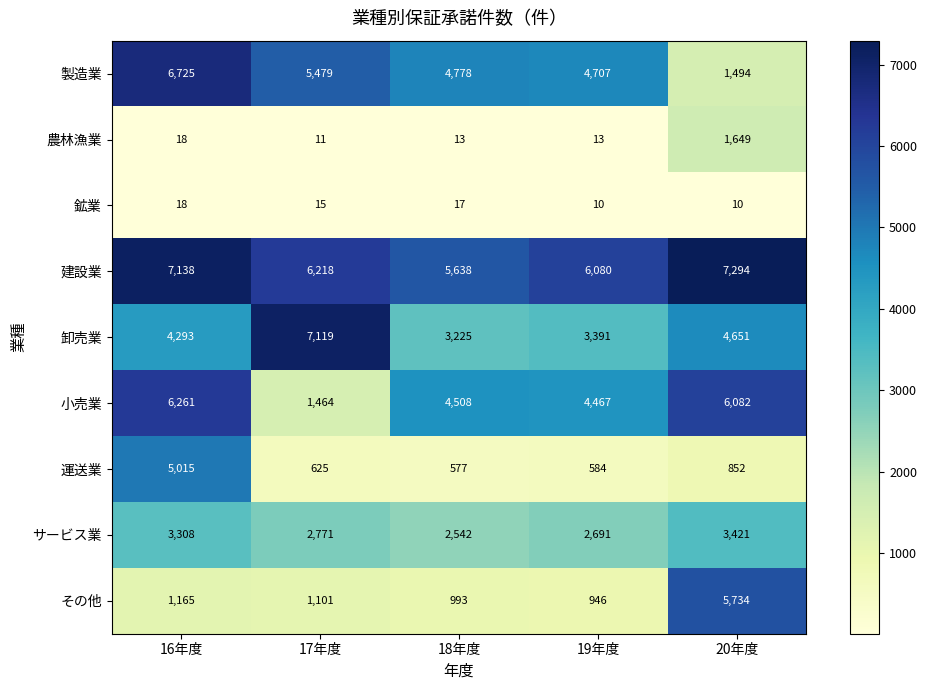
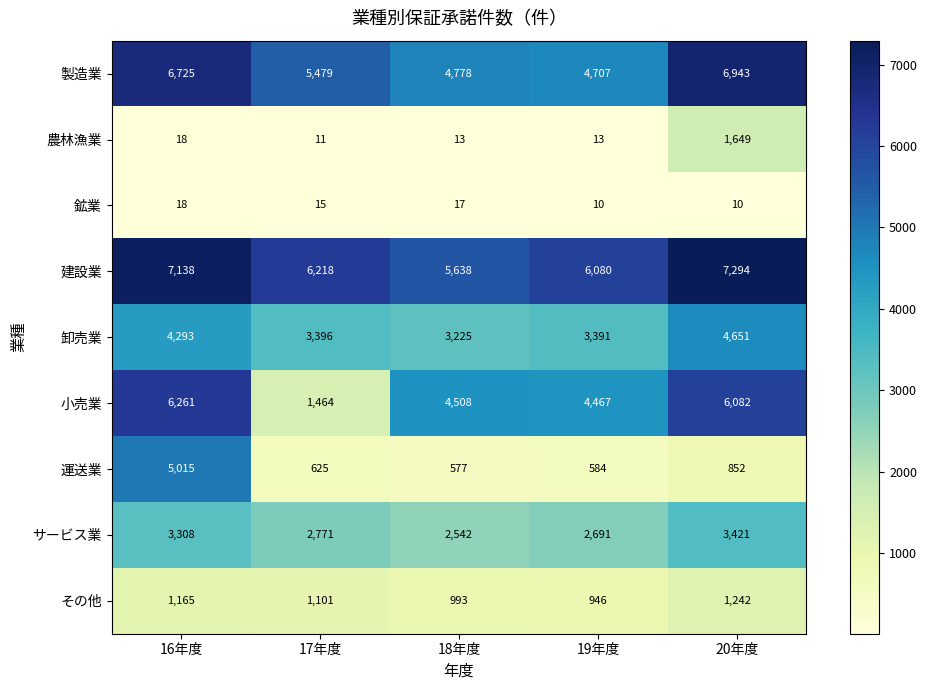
  {
    "製造業": {
      "16年度": "6,725",
      "17年度": "5,479",
      "18年度": "4,778",
      "19年度": "4,707",
-     "20年度": "1,494"
+     "20年度": "6,943"
    },
    "農林漁業": {
      "16年度": "18",
      "17年度": "11",
      "18年度": "13",
      "19年度": "13",
      "20年度": "1,649"
    },
    "鉱業": {
      "16年度": "18",
      "17年度": "15",
      "18年度": "17",
      "19年度": "10",
      "20年度": "10"
    },
    "建設業": {
      "16年度": "7,138",
      "17年度": "6,218",
      "18年度": "5,638",
      "19年度": "6,080",
      "20年度": "7,294"
    },
    "卸売業": {
      "16年度": "4,293",
-     "17年度": "7,119",
+     "17年度": "3,396",
      "18年度": "3,225",
      "19年度": "3,391",
      "20年度": "4,651"
    },
    "小売業": {
      "16年度": "6,261",
      "17年度": "1,464",
      "18年度": "4,508",
      "19年度": "4,467",
      "20年度": "6,082"
    },
    "運送業": {
      "16年度": "5,015",
      "17年度": "625",
      "18年度": "577",
      "19年度": "584",
      "20年度": "852"
    },
    "サービス業": {
      "16年度": "3,308",
      "17年度": "2,771",
      "18年度": "2,542",
      "19年度": "2,691",
      "20年度": "3,421"
    },
    "その他": {
      "16年度": "1,165",
      "17年度": "1,101",
      "18年度": "993",
      "19年度": "946",
-     "20年度": "5,734"
+     "20年度": "1,242"
    }
  }
